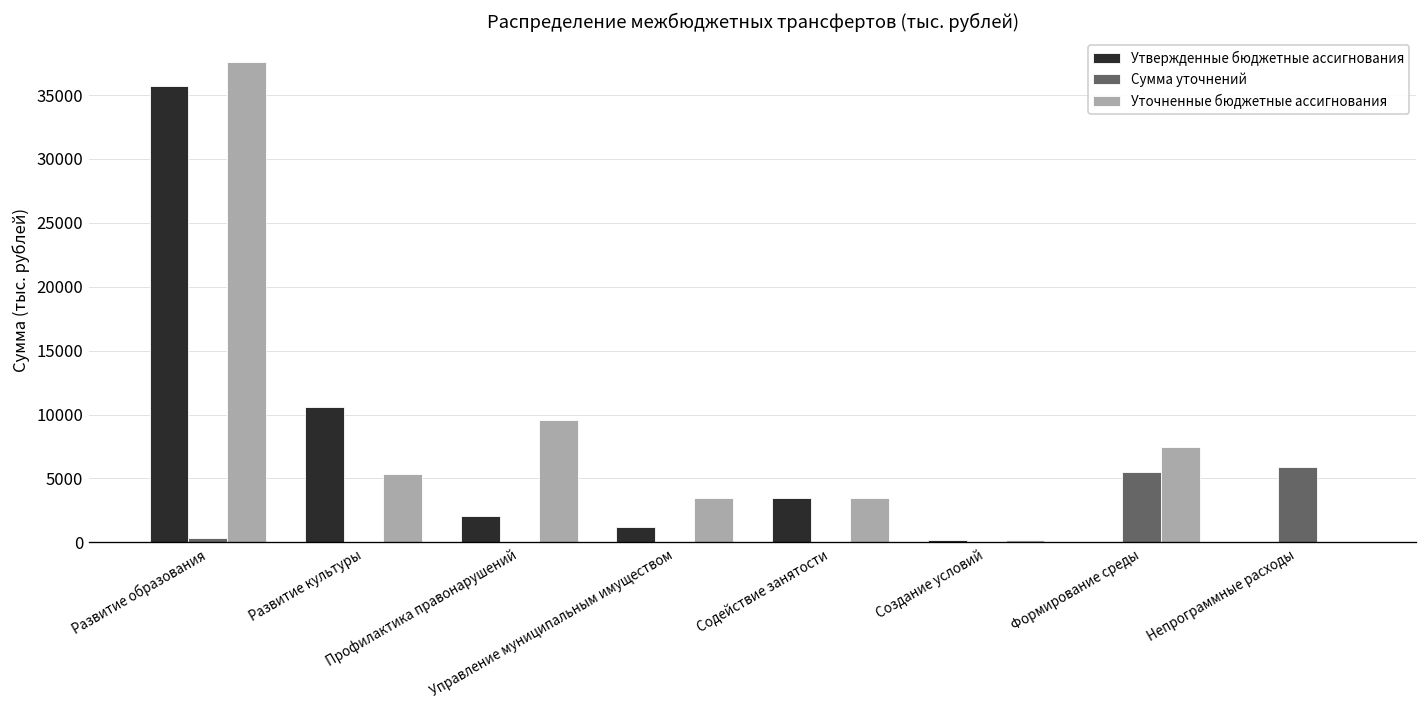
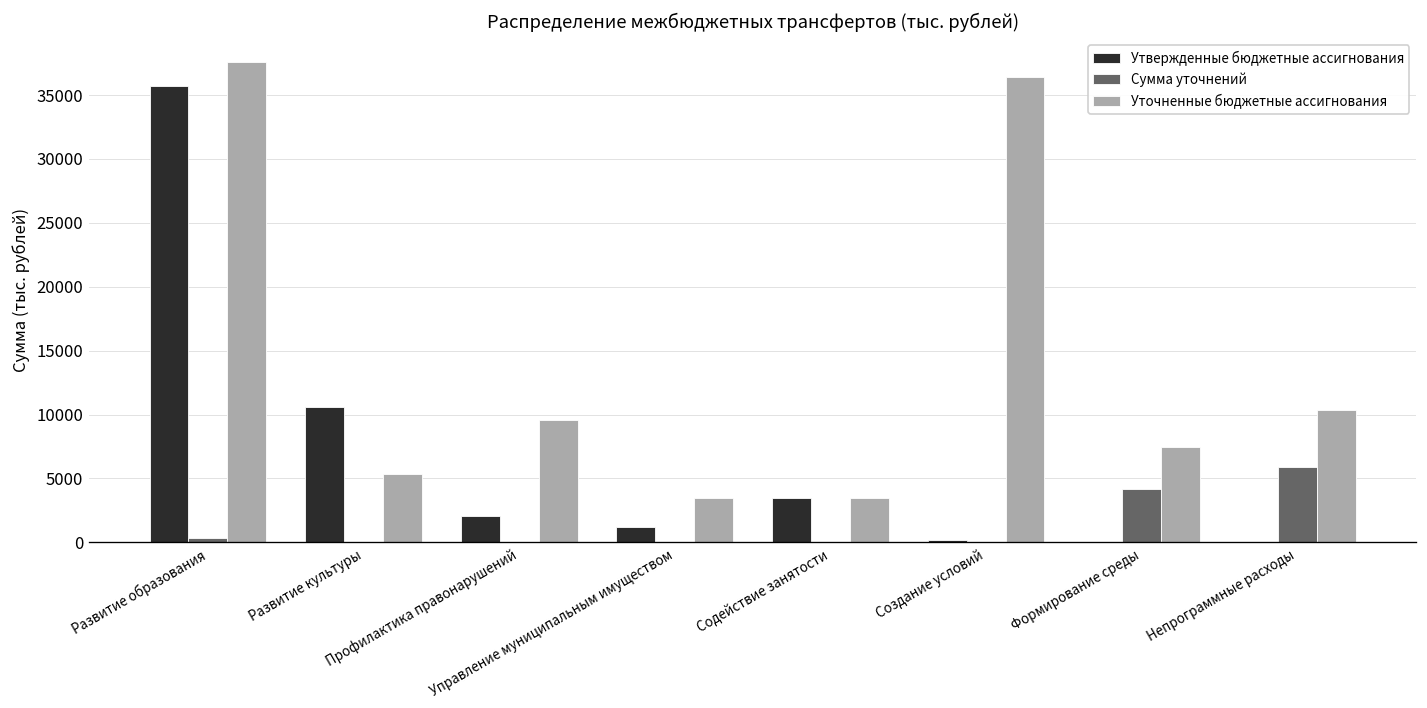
  {
    "Утвержденные бюджетные ассигнования": {
      "Развитие образования": 35700,
      "Развитие культуры": 10600,
      "Профилактика правонарушений": 2100,
      "Управление муниципальным имуществом": 1200,
      "Содействие занятости": 3500,
      "Формирование среды": 0,
      "Непрограммные расходы": 0
    },
    "Сумма уточнений": {
      "Развитие образования": 400,
      "Развитие культуры": 0,
      "Профилактика правонарушений": 0,
      "Управление муниципальным имуществом": 0,
      "Содействие занятости": 0,
      "Создание условий": 0,
-     "Формирование среды": 5500,
+     "Формирование среды": 4200,
      "Непрограммные расходы": 5900
    },
    "Уточненные бюджетные ассигнования": {
      "Развитие образования": 37600,
      "Развитие культуры": 5300,
      "Профилактика правонарушений": 9600,
      "Управление муниципальным имуществом": 3400,
      "Содействие занятости": 3500,
-     "Создание условий": 200,
+     "Создание условий": 36400,
      "Формирование среды": 7500,
-     "Непрограммные расходы": 100
+     "Непрограммные расходы": 10400
    }
  }
